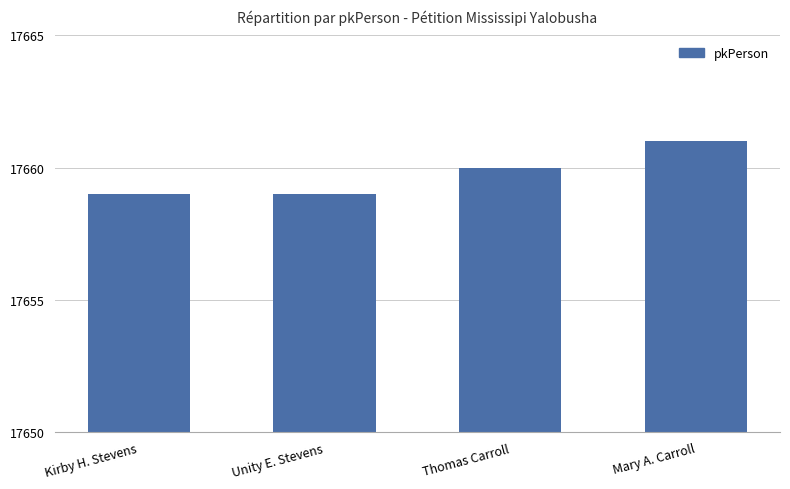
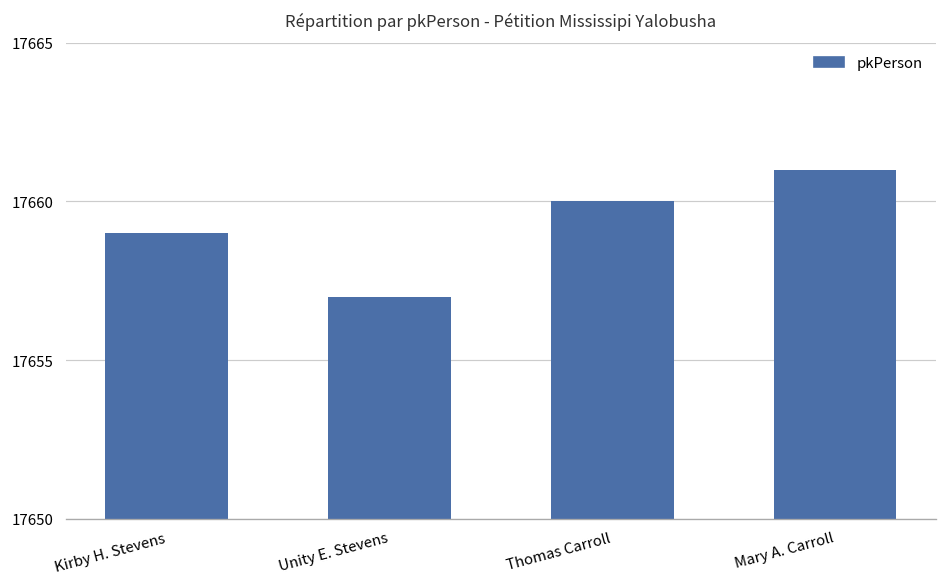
  {
    "Kirby H. Stevens": 17659,
-   "Unity E. Stevens": 17659,
+   "Unity E. Stevens": 17657,
    "Thomas Carroll": 17660,
    "Mary A. Carroll": 17661
  }
